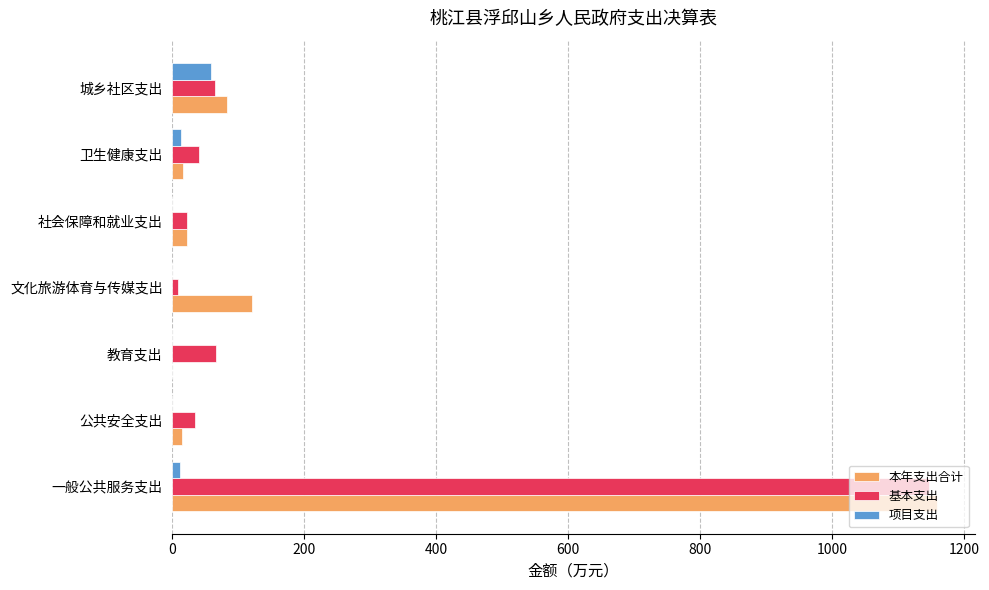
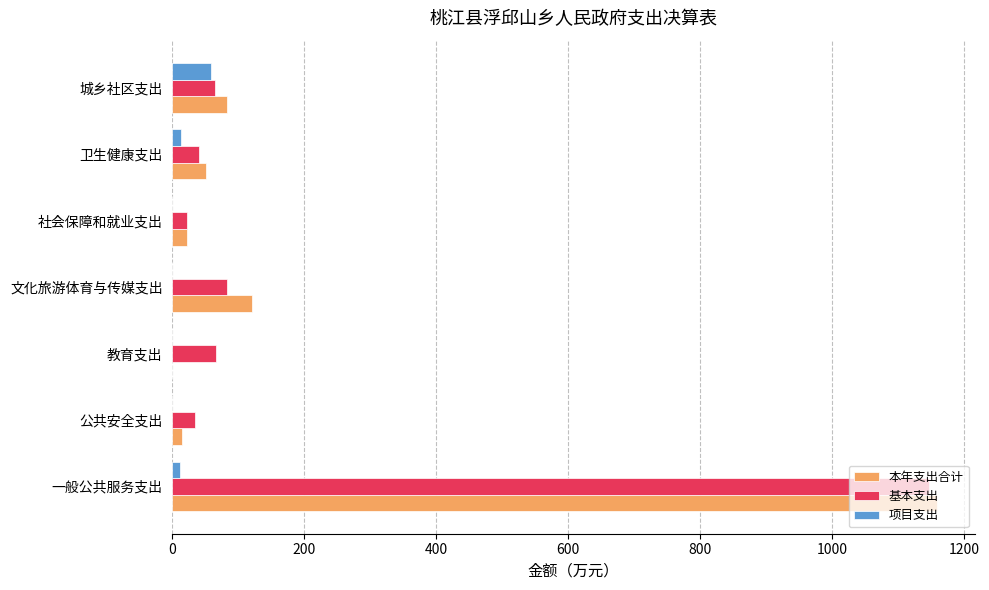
  {
    "本年支出合计": {
      "城乡社区支出": 80,
-     "卫生健康支出": 20,
+     "卫生健康支出": 50,
      "社会保障和就业支出": 20,
      "文化旅游体育与传媒支出": 120,
      "公共安全支出": 20
    },
    "基本支出": {
      "城乡社区支出": 60,
      "卫生健康支出": 40,
      "社会保障和就业支出": 20,
-     "文化旅游体育与传媒支出": 10,
+     "文化旅游体育与传媒支出": 80,
      "教育支出": 70,
      "公共安全支出": 30
    },
    "项目支出": {
      "城乡社区支出": 60,
      "卫生健康支出": 10,
      "社会保障和就业支出": 0,
      "文化旅游体育与传媒支出": 0,
      "教育支出": 0,
      "公共安全支出": 0,
      "一般公共服务支出": 10
    }
  }
